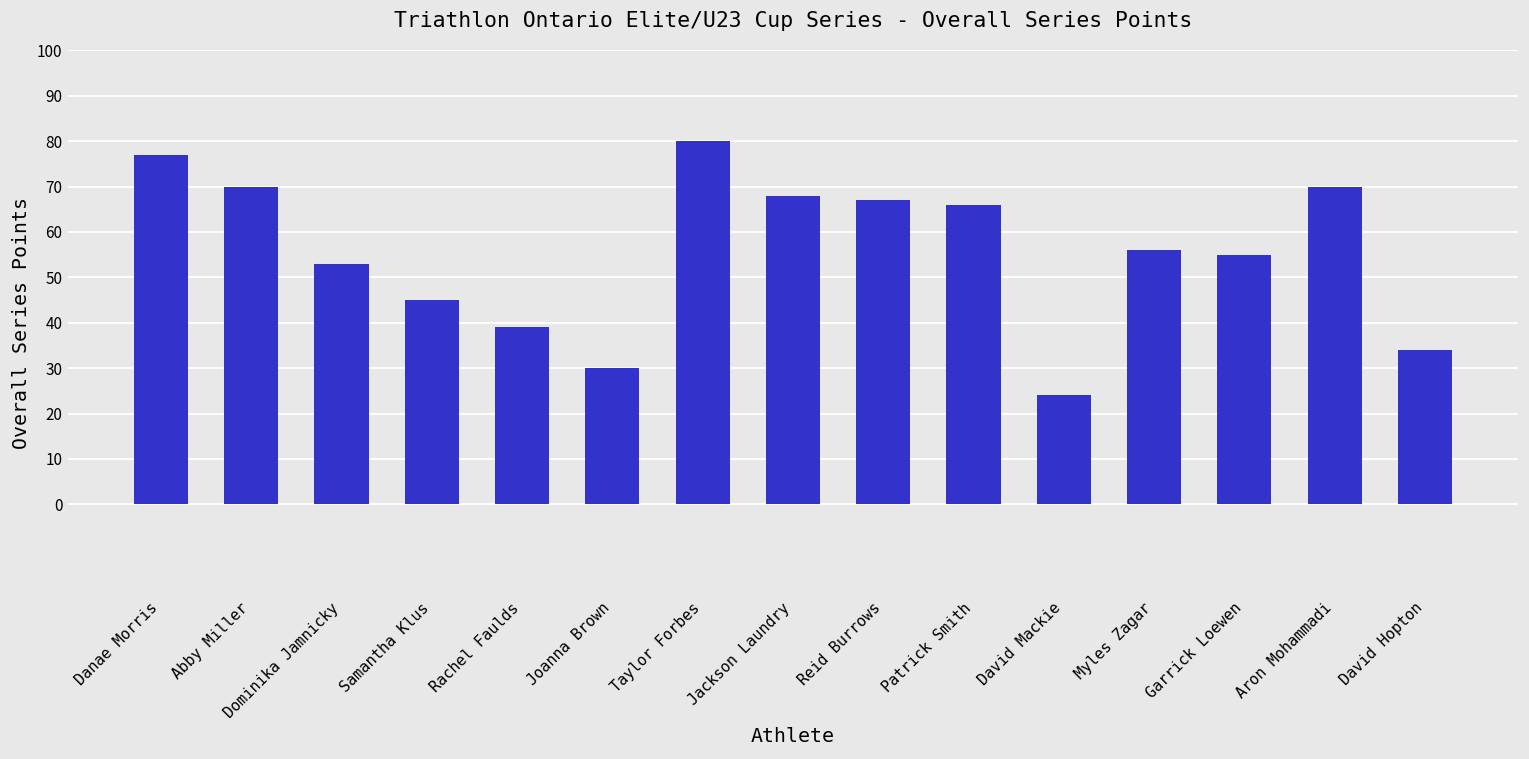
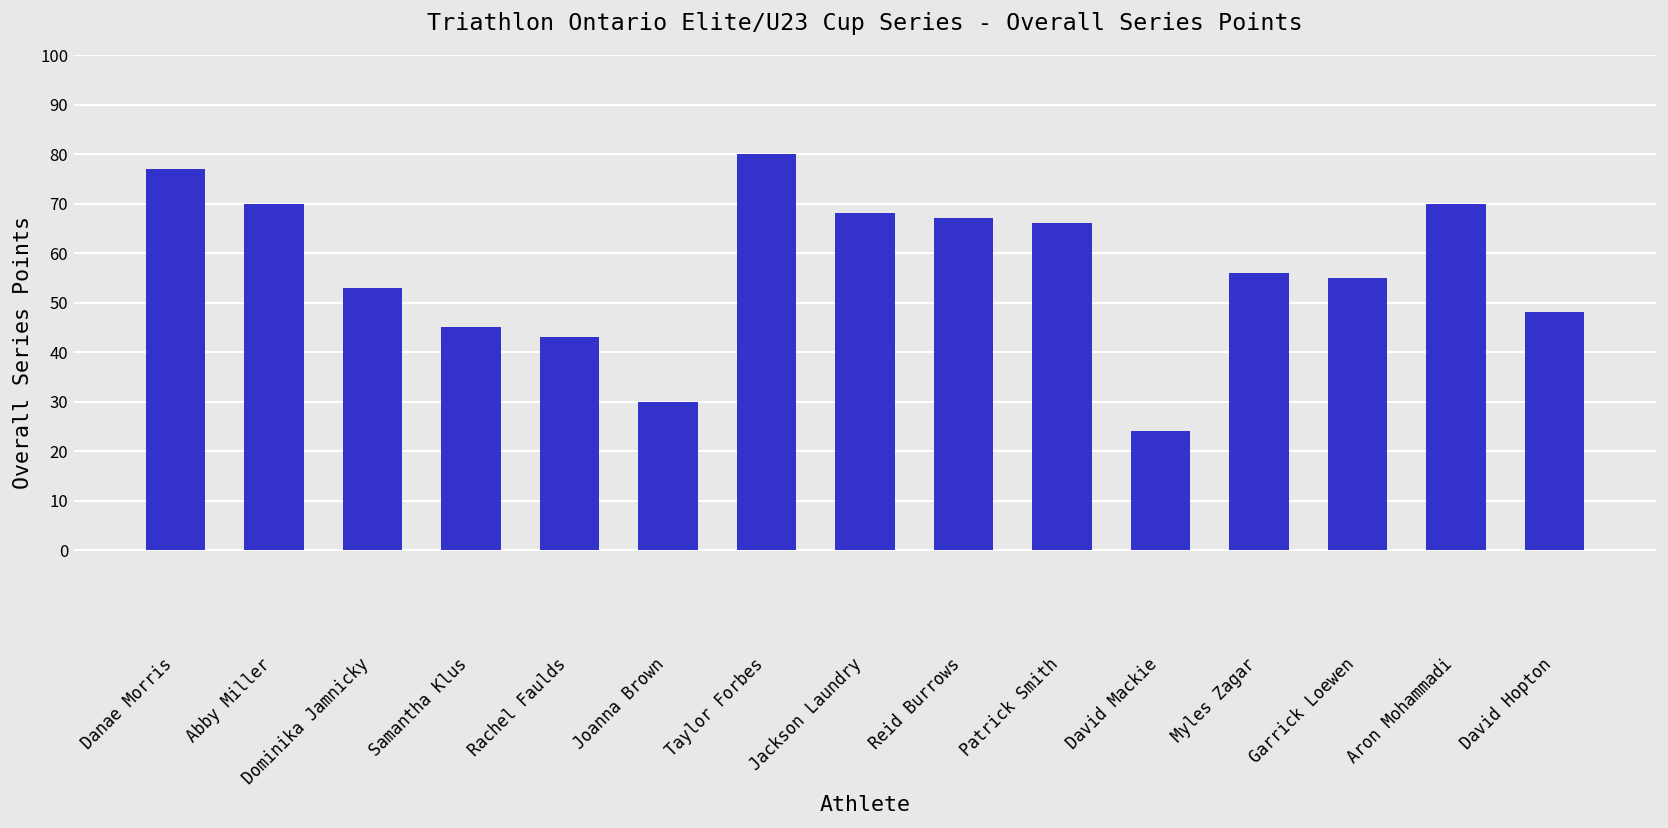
  {
    "Danae Morris": 77,
    "Abby Miller": 70,
    "Dominika Jamnicky": 53,
    "Samantha Klus": 45,
-   "Rachel Faulds": 39,
+   "Rachel Faulds": 43,
    "Joanna Brown": 30,
    "Taylor Forbes": 80,
    "Jackson Laundry": 68,
    "Reid Burrows": 67,
    "Patrick Smith": 66,
    "David Mackie": 24,
    "Myles Zagar": 56,
    "Garrick Loewen": 55,
    "Aron Mohammadi": 70,
-   "David Hopton": 34
+   "David Hopton": 48
  }
